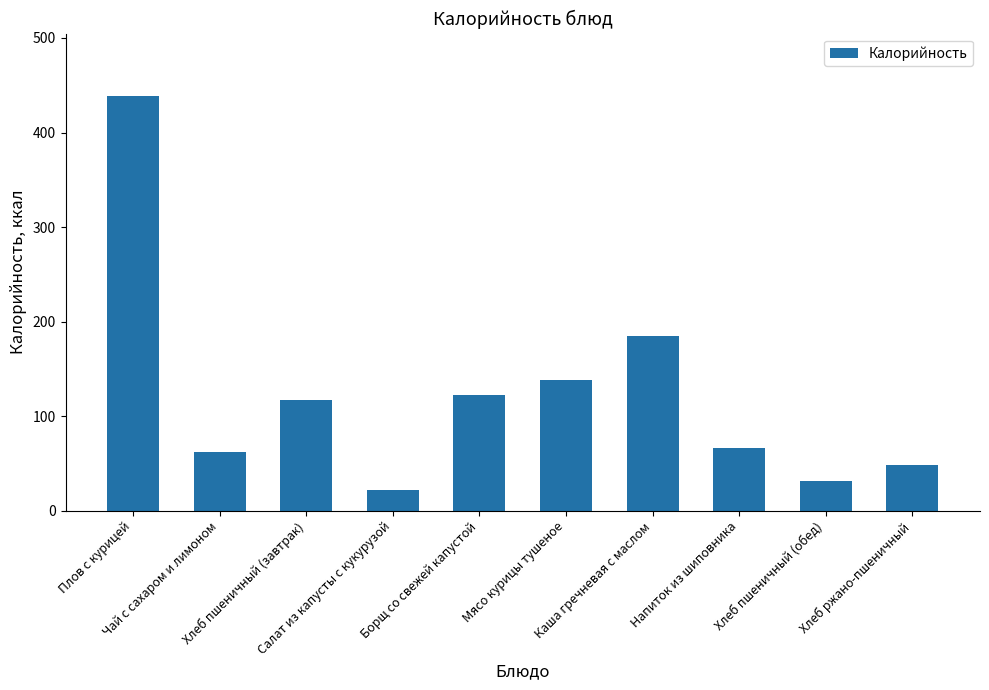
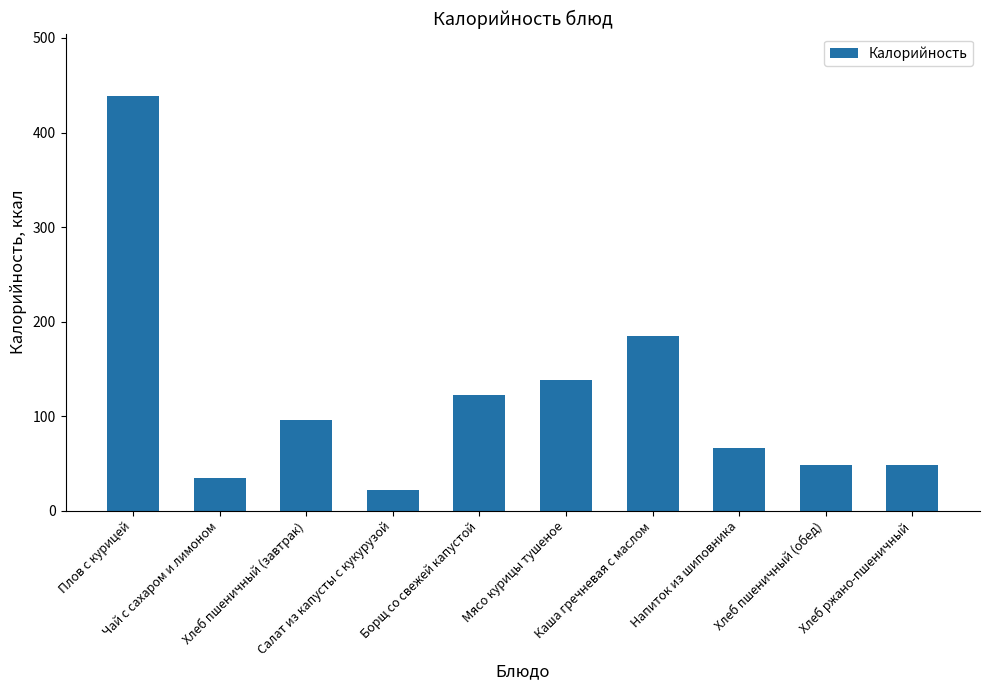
  {
    "Плов с курицей": 440,
-   "Чай с сахаром и лимоном": 60,
-   "Хлеб пшеничный (завтрак)": 120,
+   "Чай с сахаром и лимоном": 30,
+   "Хлеб пшеничный (завтрак)": 100,
    "Салат из капусты с кукурузой": 20,
    "Борщ со свежей капустой": 120,
    "Мясо курицы тушеное": 140,
    "Каша гречневая с маслом": 190,
    "Напиток из шиповника": 70,
-   "Хлеб пшеничный (обед)": 30,
+   "Хлеб пшеничный (обед)": 50,
    "Хлеб ржано-пшеничный": 50
  }
